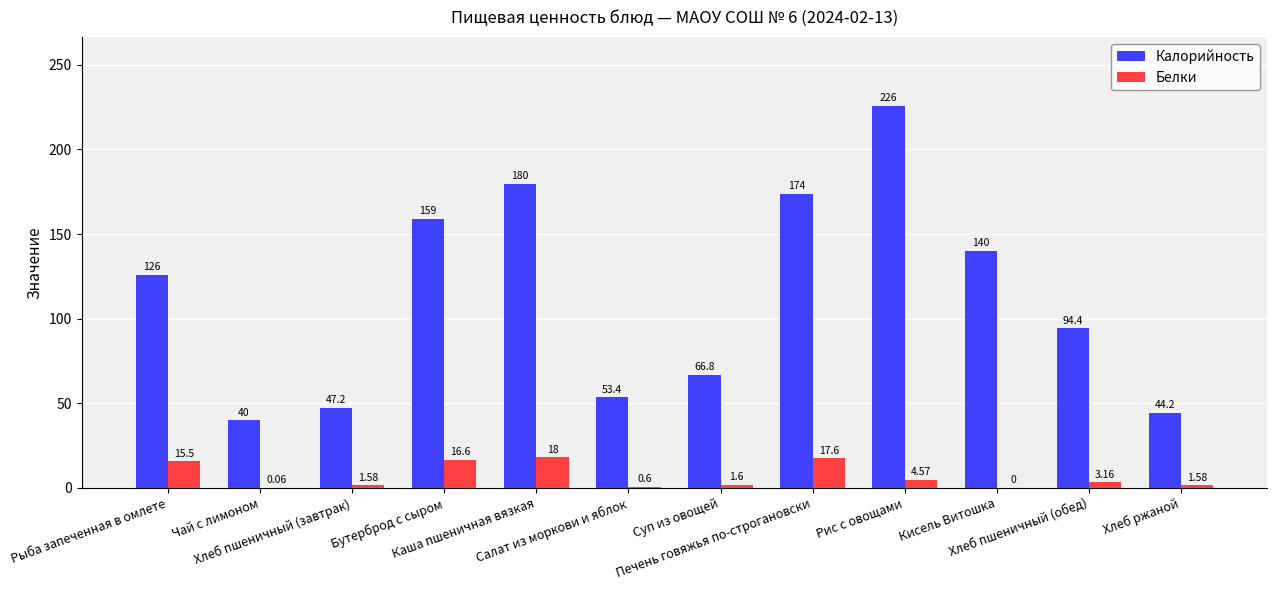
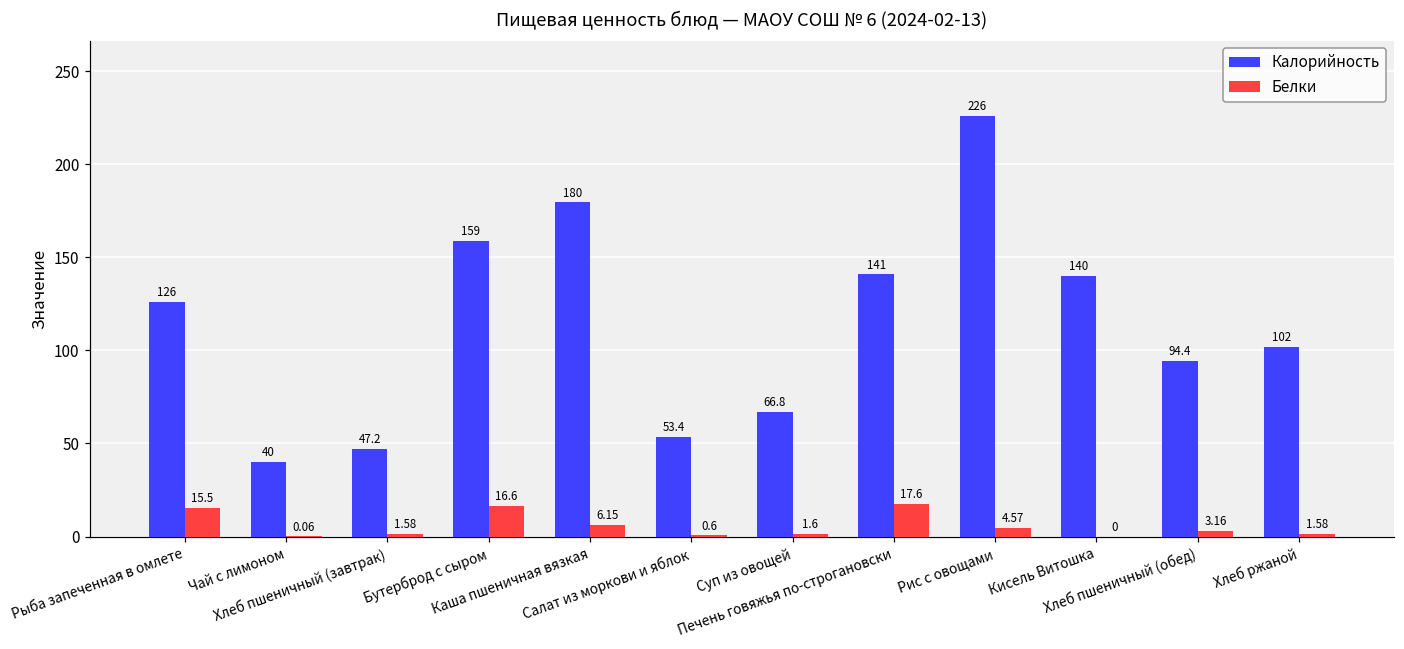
  {
    "Калорийность": {
      "Рыба запеченная в омлете": 126,
      "Чай с лимоном": 40,
      "Хлеб пшеничный (завтрак)": 47.2,
      "Бутерброд с сыром": 159,
      "Каша пшеничная вязкая": 180,
      "Салат из моркови и яблок": 53.4,
      "Суп из овощей": 66.8,
-     "Печень говяжья по-строгановски": 174,
+     "Печень говяжья по-строгановски": 141,
      "Рис с овощами": 226,
      "Кисель Витошка": 140,
      "Хлеб пшеничный (обед)": 94.4,
-     "Хлеб ржаной": 44.2
+     "Хлеб ржаной": 102
    },
    "Белки": {
      "Рыба запеченная в омлете": 15.5,
      "Чай с лимоном": 0.06,
      "Хлеб пшеничный (завтрак)": 1.58,
      "Бутерброд с сыром": 16.6,
-     "Каша пшеничная вязкая": 18,
+     "Каша пшеничная вязкая": 6.15,
      "Салат из моркови и яблок": 0.6,
      "Суп из овощей": 1.6,
      "Печень говяжья по-строгановски": 17.6,
      "Рис с овощами": 4.57,
      "Кисель Витошка": 0,
      "Хлеб пшеничный (обед)": 3.16,
      "Хлеб ржаной": 1.58
    }
  }
